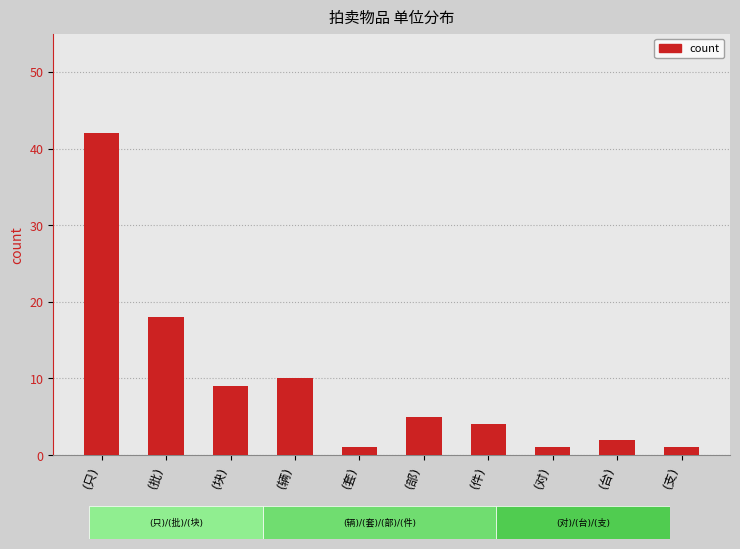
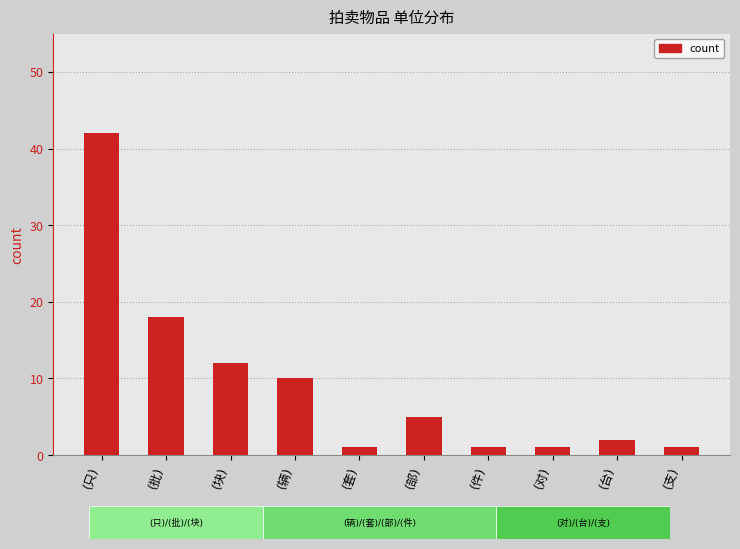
  {
    "(只)": 42,
    "(批)": 18,
-   "(块)": 9,
+   "(块)": 12,
    "(辆)": 10,
    "(套)": 1,
    "(部)": 5,
-   "(件)": 4,
+   "(件)": 1,
    "(对)": 1,
    "(台)": 2,
    "(支)": 1
  }
